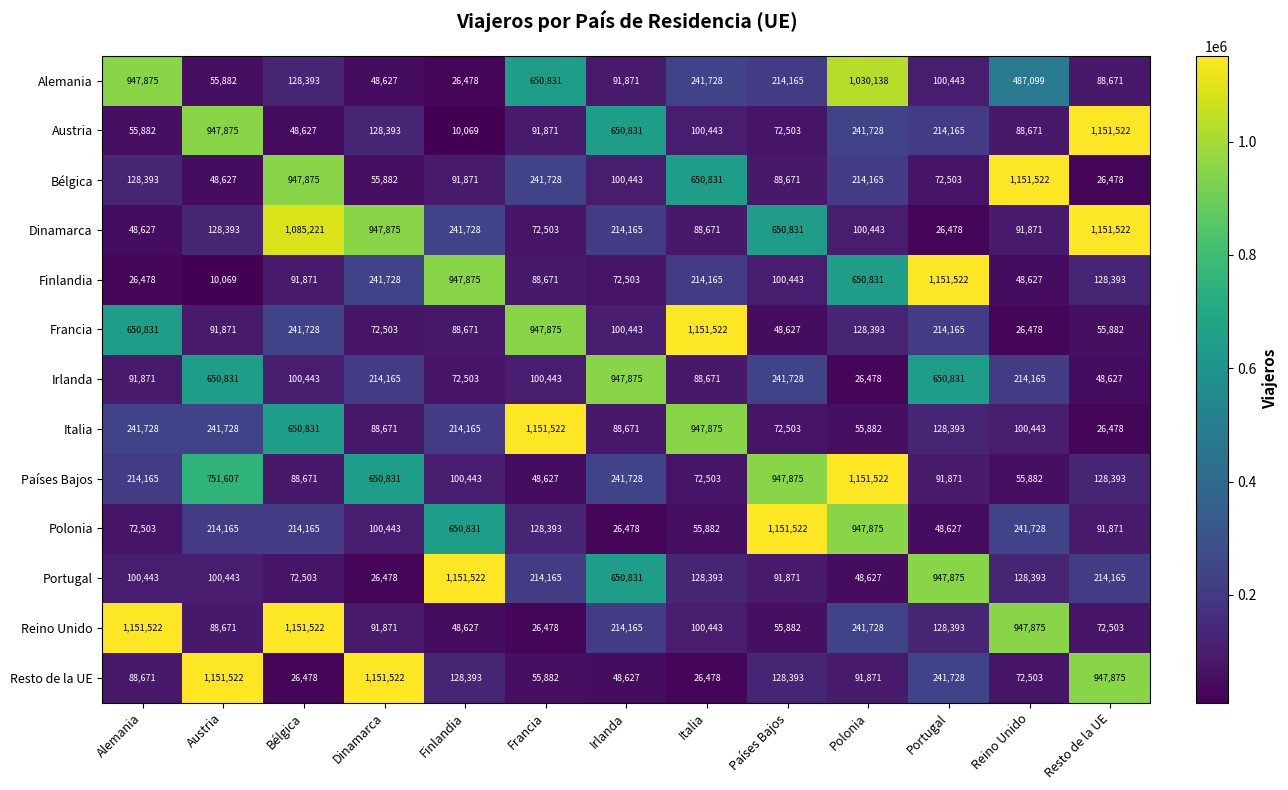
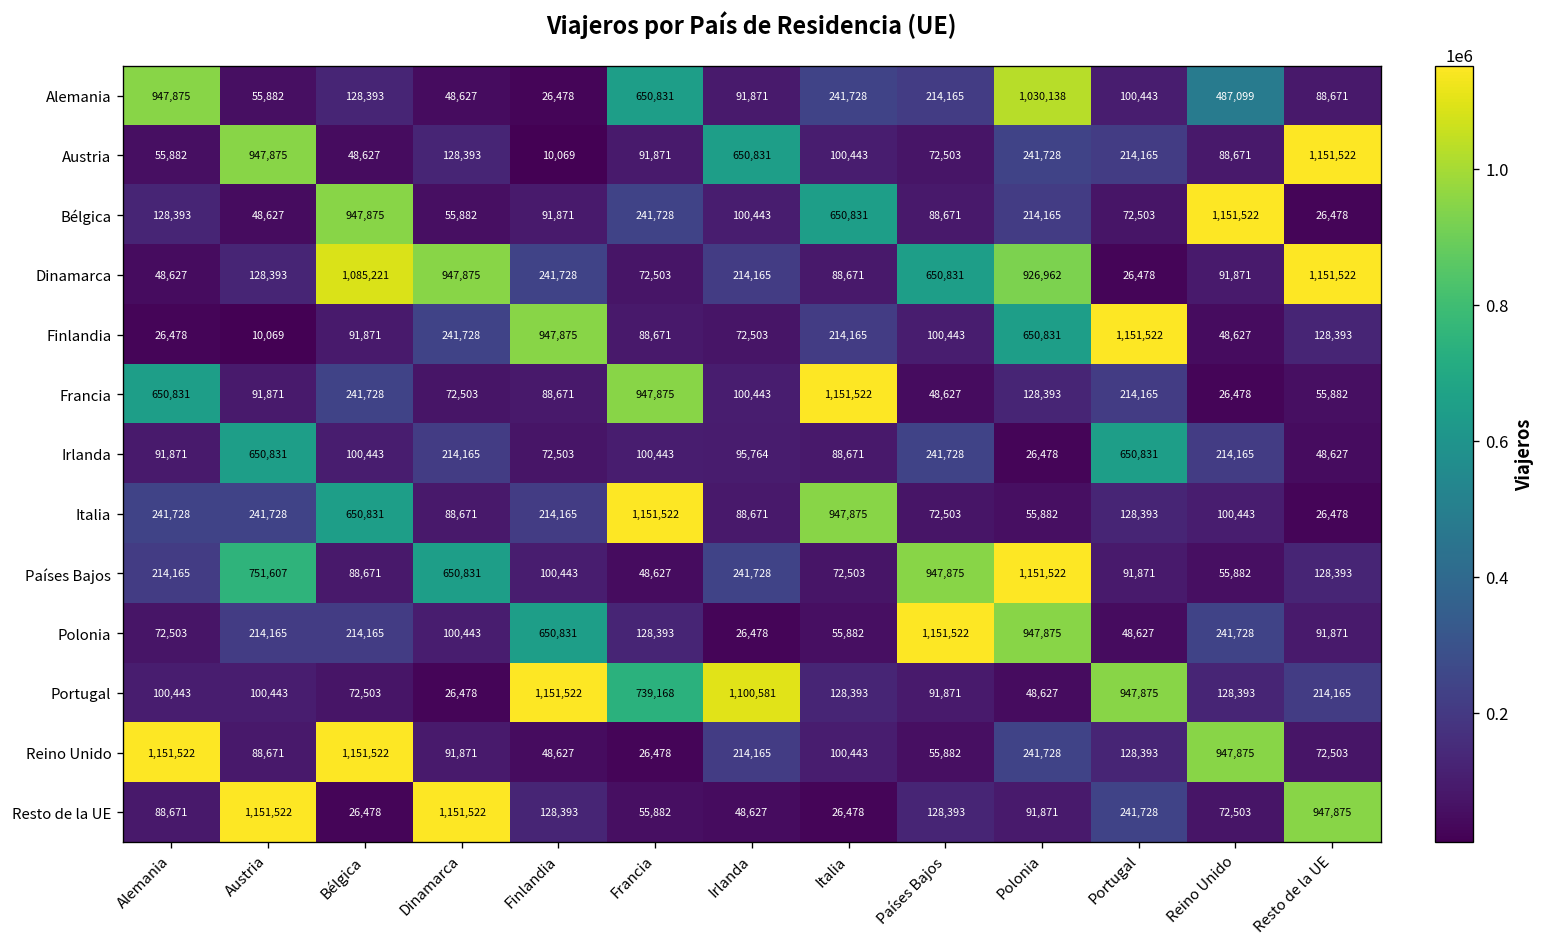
  {
    "Alemania": {
      "Alemania": "947,875",
      "Austria": "55,882",
      "Bélgica": "128,393",
      "Dinamarca": "48,627",
      "Finlandia": "26,478",
      "Francia": "650,831",
      "Irlanda": "91,871",
      "Italia": "241,728",
      "Países Bajos": "214,165",
      "Polonia": "1,030,138",
      "Portugal": "100,443",
      "Reino Unido": "487,099",
      "Resto de la UE": "88,671"
    },
    "Austria": {
      "Alemania": "55,882",
      "Austria": "947,875",
      "Bélgica": "48,627",
      "Dinamarca": "128,393",
      "Finlandia": "10,069",
      "Francia": "91,871",
      "Irlanda": "650,831",
      "Italia": "100,443",
      "Países Bajos": "72,503",
      "Polonia": "241,728",
      "Portugal": "214,165",
      "Reino Unido": "88,671",
      "Resto de la UE": "1,151,522"
    },
    "Bélgica": {
      "Alemania": "128,393",
      "Austria": "48,627",
      "Bélgica": "947,875",
      "Dinamarca": "55,882",
      "Finlandia": "91,871",
      "Francia": "241,728",
      "Irlanda": "100,443",
      "Italia": "650,831",
      "Países Bajos": "88,671",
      "Polonia": "214,165",
      "Portugal": "72,503",
      "Reino Unido": "1,151,522",
      "Resto de la UE": "26,478"
    },
    "Dinamarca": {
      "Alemania": "48,627",
      "Austria": "128,393",
      "Bélgica": "1,085,221",
      "Dinamarca": "947,875",
      "Finlandia": "241,728",
      "Francia": "72,503",
      "Irlanda": "214,165",
      "Italia": "88,671",
      "Países Bajos": "650,831",
-     "Polonia": "100,443",
+     "Polonia": "926,962",
      "Portugal": "26,478",
      "Reino Unido": "91,871",
      "Resto de la UE": "1,151,522"
    },
    "Finlandia": {
      "Alemania": "26,478",
      "Austria": "10,069",
      "Bélgica": "91,871",
      "Dinamarca": "241,728",
      "Finlandia": "947,875",
      "Francia": "88,671",
      "Irlanda": "72,503",
      "Italia": "214,165",
      "Países Bajos": "100,443",
      "Polonia": "650,831",
      "Portugal": "1,151,522",
      "Reino Unido": "48,627",
      "Resto de la UE": "128,393"
    },
    "Francia": {
      "Alemania": "650,831",
      "Austria": "91,871",
      "Bélgica": "241,728",
      "Dinamarca": "72,503",
      "Finlandia": "88,671",
      "Francia": "947,875",
      "Irlanda": "100,443",
      "Italia": "1,151,522",
      "Países Bajos": "48,627",
      "Polonia": "128,393",
      "Portugal": "214,165",
      "Reino Unido": "26,478",
      "Resto de la UE": "55,882"
    },
    "Irlanda": {
      "Alemania": "91,871",
      "Austria": "650,831",
      "Bélgica": "100,443",
      "Dinamarca": "214,165",
      "Finlandia": "72,503",
      "Francia": "100,443",
-     "Irlanda": "947,875",
+     "Irlanda": "95,764",
      "Italia": "88,671",
      "Países Bajos": "241,728",
      "Polonia": "26,478",
      "Portugal": "650,831",
      "Reino Unido": "214,165",
      "Resto de la UE": "48,627"
    },
    "Italia": {
      "Alemania": "241,728",
      "Austria": "241,728",
      "Bélgica": "650,831",
      "Dinamarca": "88,671",
      "Finlandia": "214,165",
      "Francia": "1,151,522",
      "Irlanda": "88,671",
      "Italia": "947,875",
      "Países Bajos": "72,503",
      "Polonia": "55,882",
      "Portugal": "128,393",
      "Reino Unido": "100,443",
      "Resto de la UE": "26,478"
    },
    "Países Bajos": {
      "Alemania": "214,165",
      "Austria": "751,607",
      "Bélgica": "88,671",
      "Dinamarca": "650,831",
      "Finlandia": "100,443",
      "Francia": "48,627",
      "Irlanda": "241,728",
      "Italia": "72,503",
      "Países Bajos": "947,875",
      "Polonia": "1,151,522",
      "Portugal": "91,871",
      "Reino Unido": "55,882",
      "Resto de la UE": "128,393"
    },
    "Polonia": {
      "Alemania": "72,503",
      "Austria": "214,165",
      "Bélgica": "214,165",
      "Dinamarca": "100,443",
      "Finlandia": "650,831",
      "Francia": "128,393",
      "Irlanda": "26,478",
      "Italia": "55,882",
      "Países Bajos": "1,151,522",
      "Polonia": "947,875",
      "Portugal": "48,627",
      "Reino Unido": "241,728",
      "Resto de la UE": "91,871"
    },
    "Portugal": {
      "Alemania": "100,443",
      "Austria": "100,443",
      "Bélgica": "72,503",
      "Dinamarca": "26,478",
      "Finlandia": "1,151,522",
-     "Francia": "214,165",
-     "Irlanda": "650,831",
+     "Francia": "739,168",
+     "Irlanda": "1,100,581",
      "Italia": "128,393",
      "Países Bajos": "91,871",
      "Polonia": "48,627",
      "Portugal": "947,875",
      "Reino Unido": "128,393",
      "Resto de la UE": "214,165"
    },
    "Reino Unido": {
      "Alemania": "1,151,522",
      "Austria": "88,671",
      "Bélgica": "1,151,522",
      "Dinamarca": "91,871",
      "Finlandia": "48,627",
      "Francia": "26,478",
      "Irlanda": "214,165",
      "Italia": "100,443",
      "Países Bajos": "55,882",
      "Polonia": "241,728",
      "Portugal": "128,393",
      "Reino Unido": "947,875",
      "Resto de la UE": "72,503"
    },
    "Resto de la UE": {
      "Alemania": "88,671",
      "Austria": "1,151,522",
      "Bélgica": "26,478",
      "Dinamarca": "1,151,522",
      "Finlandia": "128,393",
      "Francia": "55,882",
      "Irlanda": "48,627",
      "Italia": "26,478",
      "Países Bajos": "128,393",
      "Polonia": "91,871",
      "Portugal": "241,728",
      "Reino Unido": "72,503",
      "Resto de la UE": "947,875"
    }
  }
